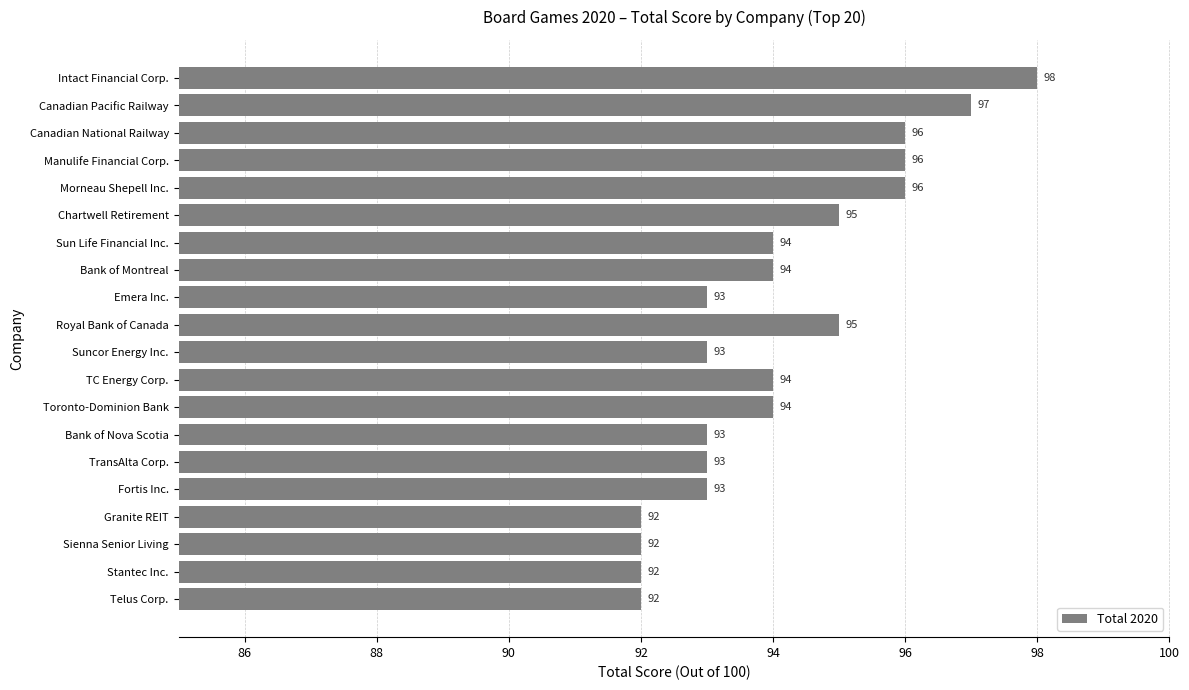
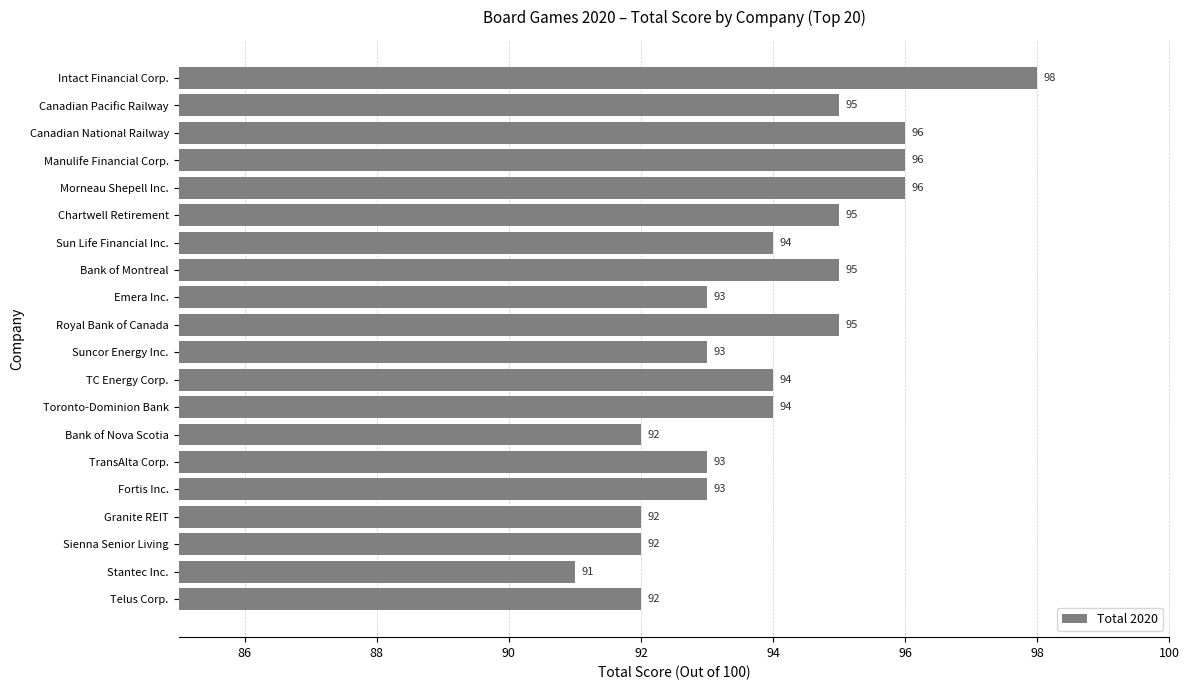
  {
    "Intact Financial Corp.": 98,
-   "Canadian Pacific Railway": 97,
+   "Canadian Pacific Railway": 95,
    "Canadian National Railway": 96,
    "Manulife Financial Corp.": 96,
    "Morneau Shepell Inc.": 96,
    "Chartwell Retirement": 95,
    "Sun Life Financial Inc.": 94,
-   "Bank of Montreal": 94,
+   "Bank of Montreal": 95,
    "Emera Inc.": 93,
    "Royal Bank of Canada": 95,
    "Suncor Energy Inc.": 93,
    "TC Energy Corp.": 94,
    "Toronto-Dominion Bank": 94,
-   "Bank of Nova Scotia": 93,
+   "Bank of Nova Scotia": 92,
    "TransAlta Corp.": 93,
    "Fortis Inc.": 93,
    "Granite REIT": 92,
    "Sienna Senior Living": 92,
-   "Stantec Inc.": 92,
+   "Stantec Inc.": 91,
    "Telus Corp.": 92
  }
